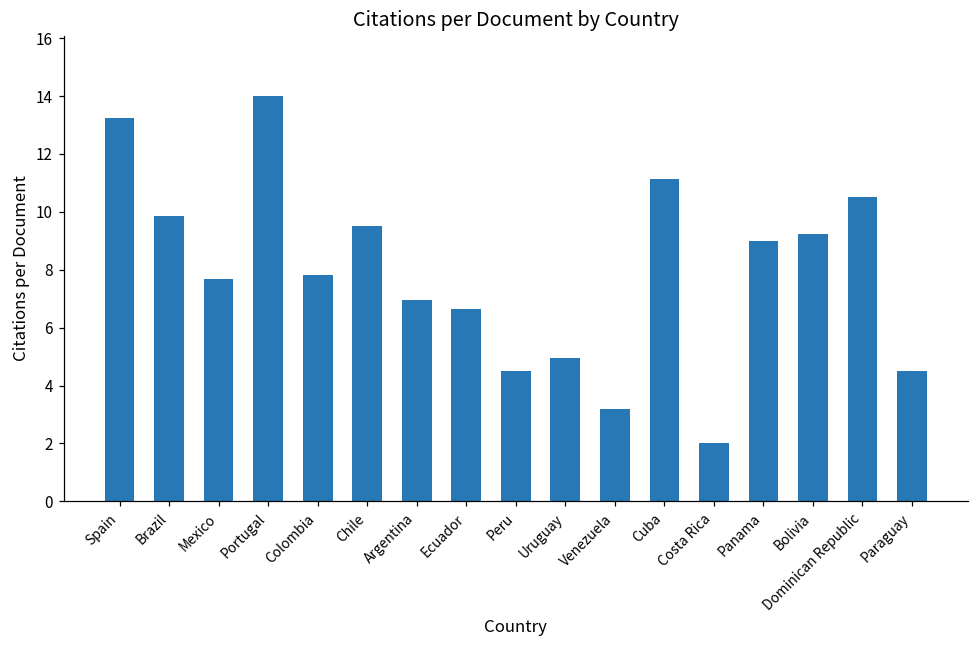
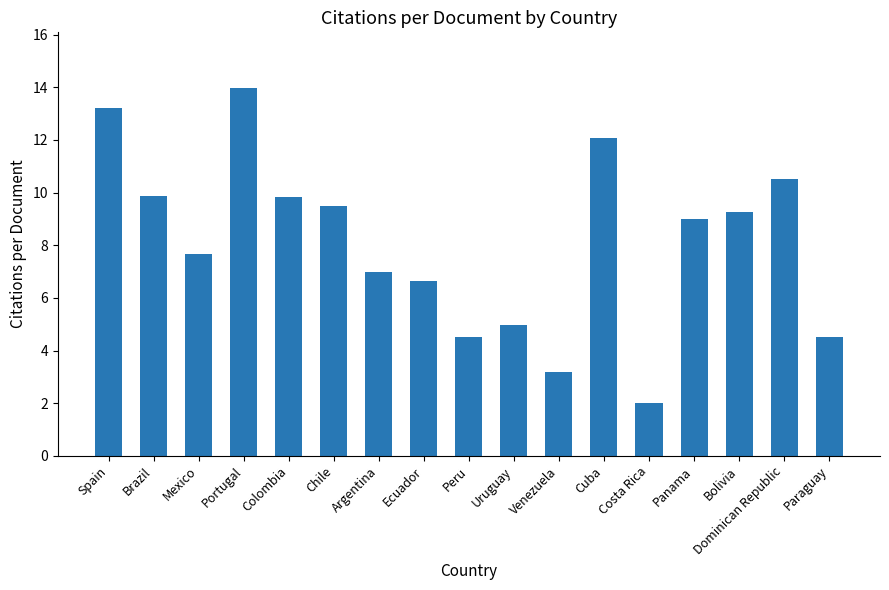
  {
    "Spain": 13.2,
    "Brazil": 9.9,
    "Mexico": 7.7,
    "Portugal": 14.0,
-   "Colombia": 7.8,
+   "Colombia": 9.9,
    "Chile": 9.5,
    "Argentina": 7.0,
    "Ecuador": 6.7,
    "Peru": 4.5,
    "Uruguay": 5.0,
    "Venezuela": 3.2,
-   "Cuba": 11.2,
+   "Cuba": 12.1,
    "Costa Rica": 2.0,
    "Panama": 9.0,
    "Bolivia": 9.3,
    "Dominican Republic": 10.5,
    "Paraguay": 4.5
  }
